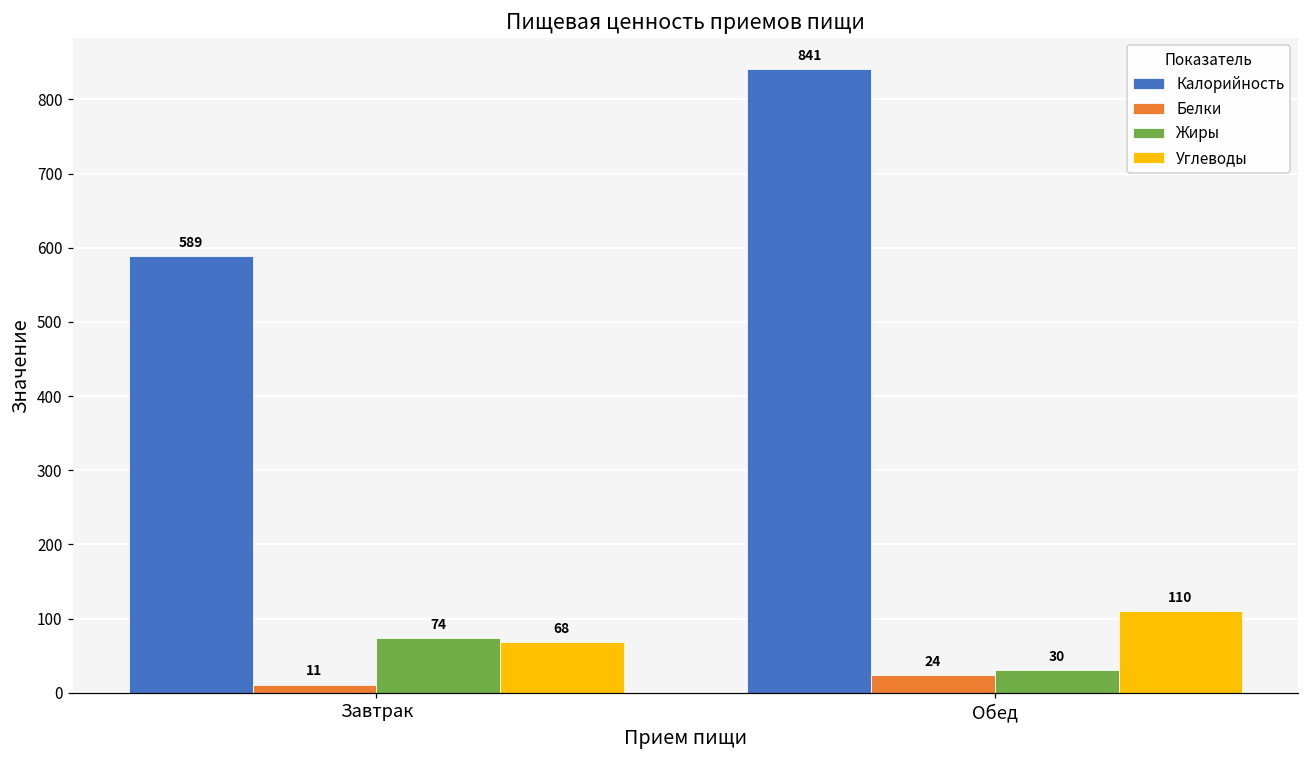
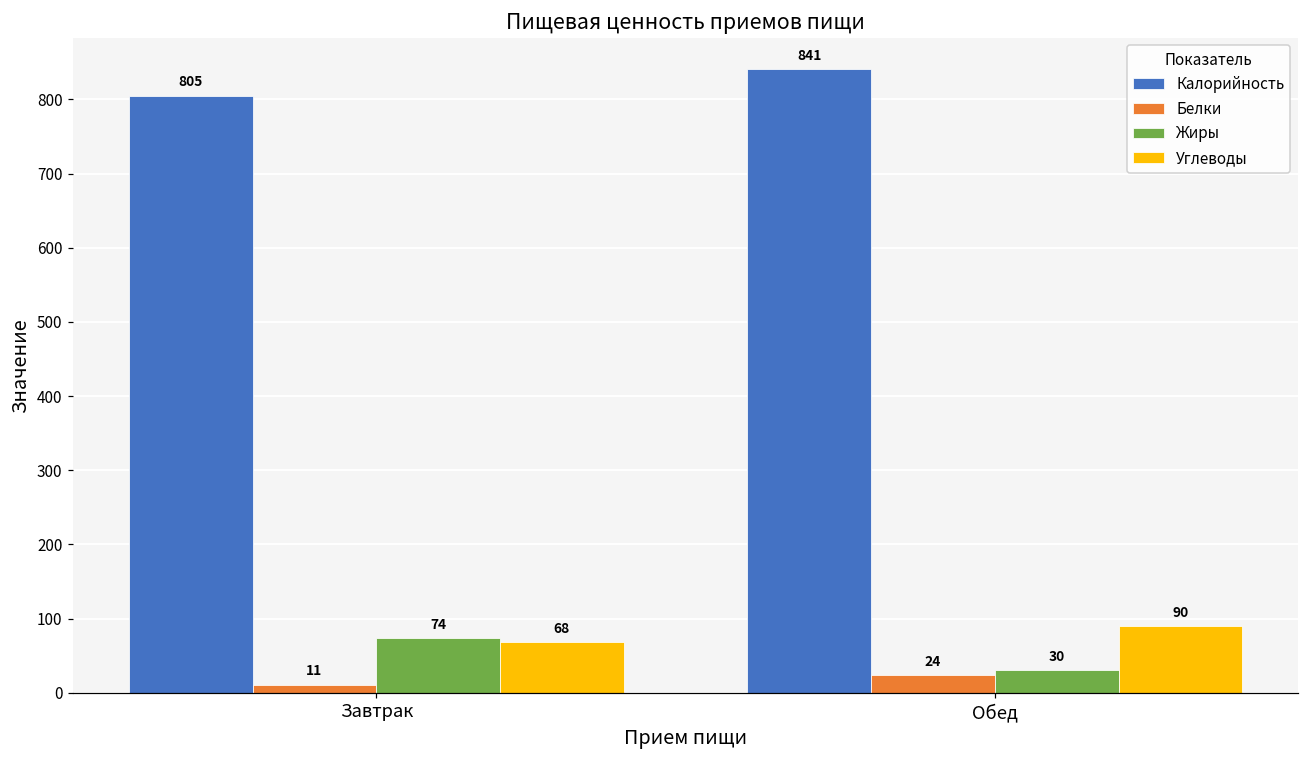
  {
    "Калорийность": {
-     "Завтрак": 589,
+     "Завтрак": 805,
      "Обед": 841
    },
    "Белки": {
      "Завтрак": 11,
      "Обед": 24
    },
    "Жиры": {
      "Завтрак": 74,
      "Обед": 30
    },
    "Углеводы": {
      "Завтрак": 68,
-     "Обед": 110
+     "Обед": 90
    }
  }
